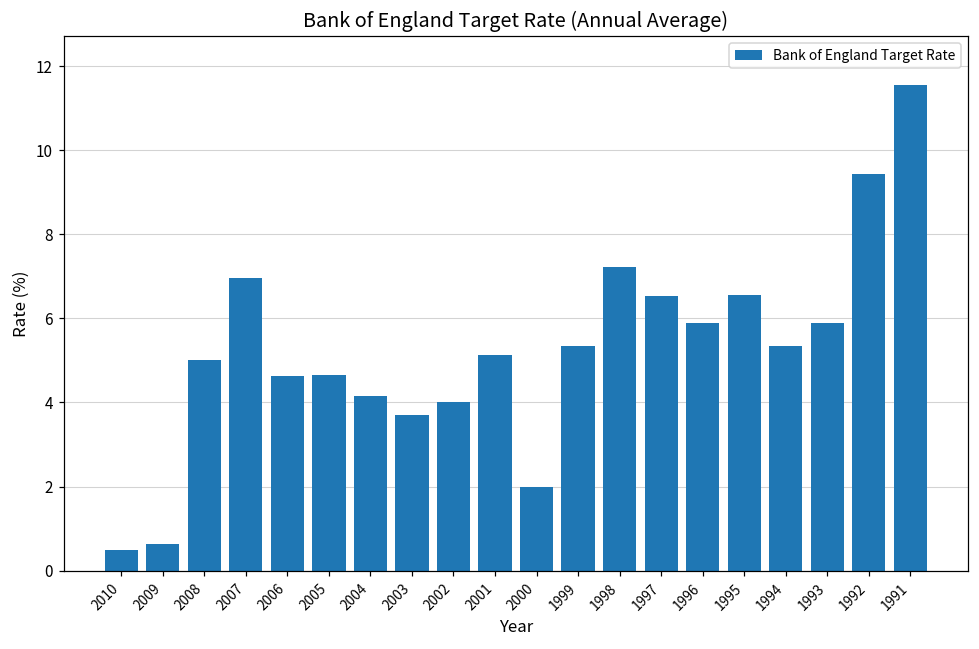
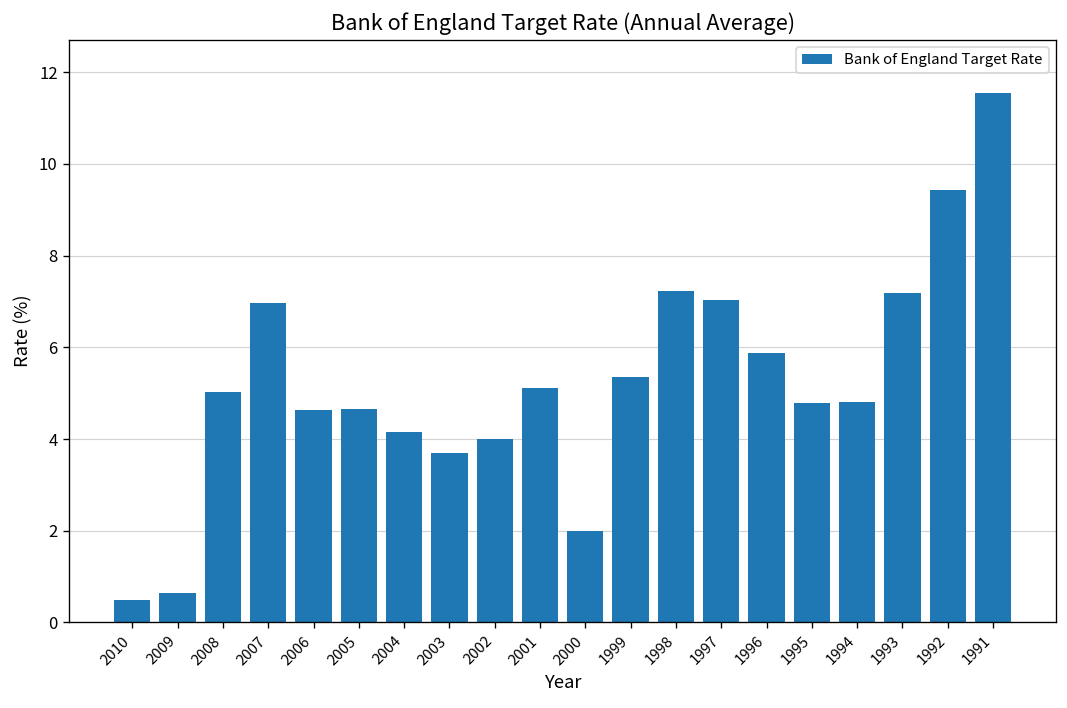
  {
    "2010": 0.5,
    "2009": 0.6,
    "2008": 5.0,
    "2007": 7.0,
    "2006": 4.6,
    "2005": 4.6,
    "2004": 4.1,
    "2003": 3.7,
    "2002": 4.0,
    "2001": 5.1,
    "2000": 2.0,
    "1999": 5.3,
    "1998": 7.2,
-   "1997": 6.5,
+   "1997": 7.0,
    "1996": 5.9,
-   "1995": 6.6,
-   "1994": 5.3,
-   "1993": 5.9,
+   "1995": 4.8,
+   "1994": 4.8,
+   "1993": 7.2,
    "1992": 9.4,
    "1991": 11.6
  }
